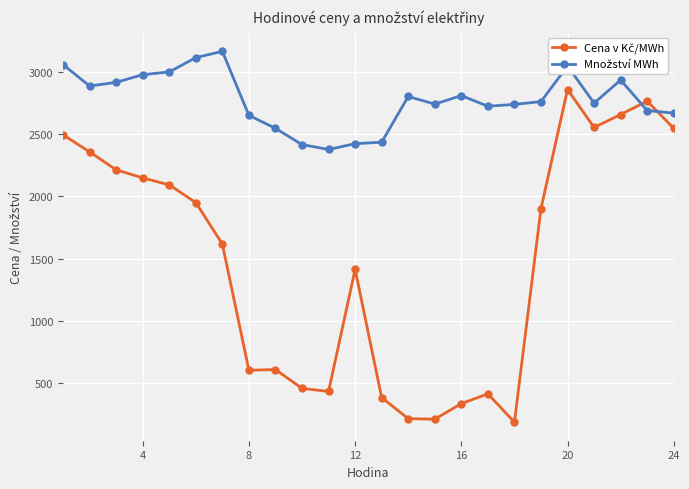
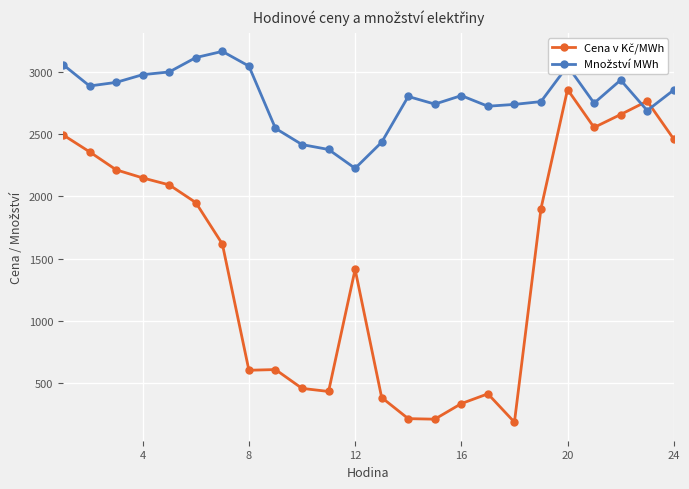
  {
    "Cena v Kč/MWh": {
      "4": 2150,
      "8": 600,
      "12": 1410,
      "16": 330,
      "20": 2860,
-     "24": 2550
+     "24": 2460
    },
    "Množství MWh": {
      "4": 2980,
-     "8": 2650,
-     "12": 2420,
+     "8": 3050,
+     "12": 2230,
      "16": 2810,
-     "24": 2670
+     "24": 2860
    }
  }
